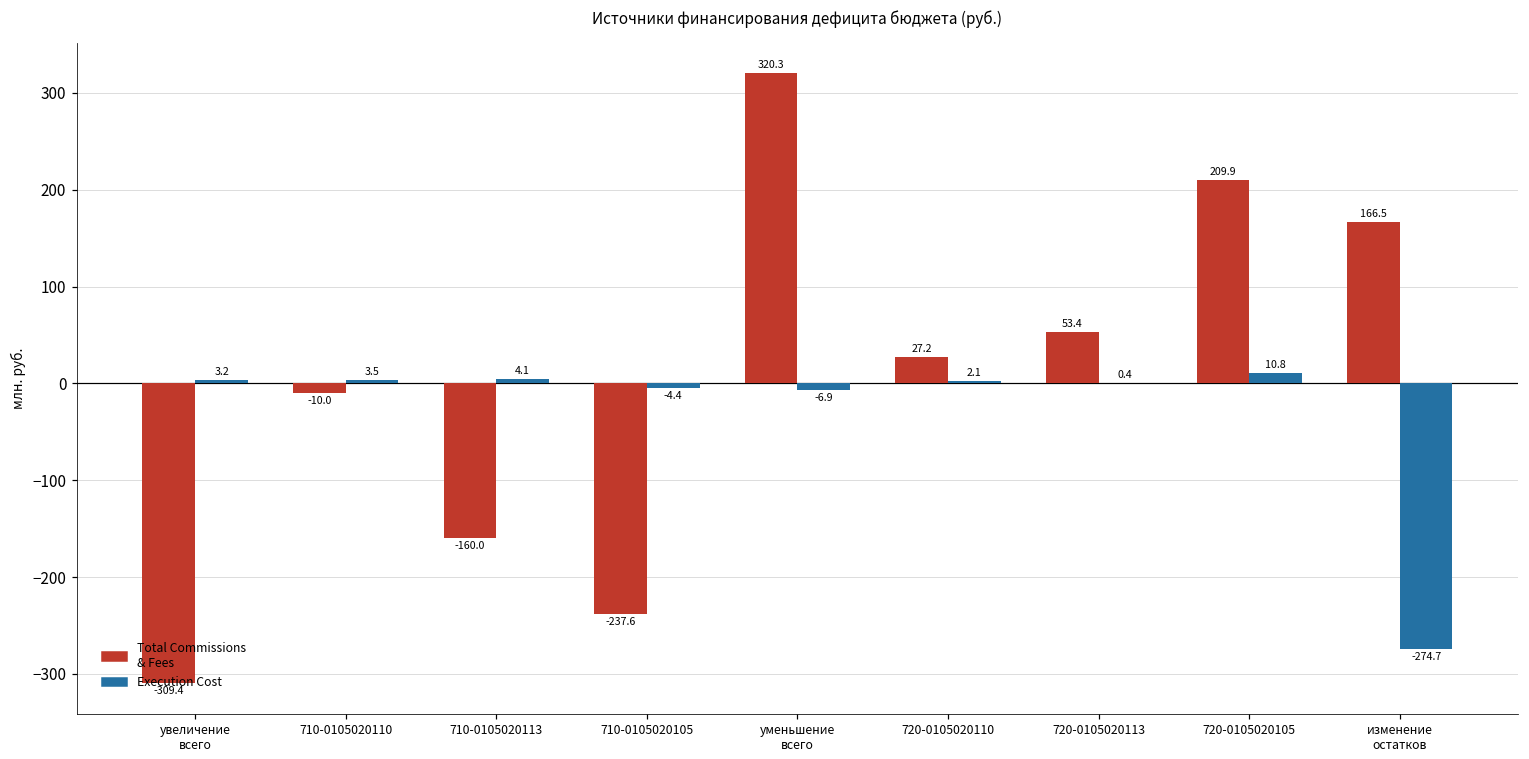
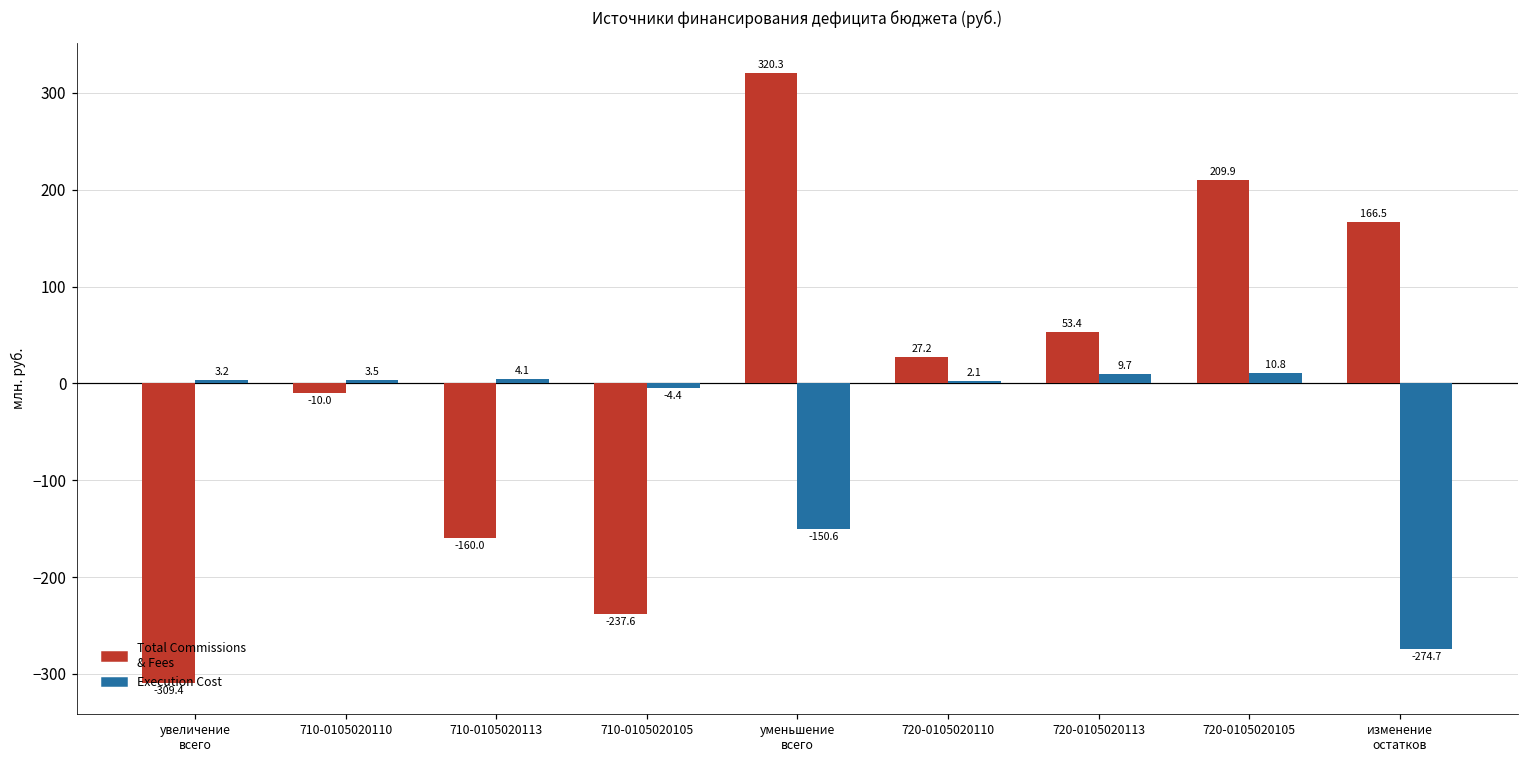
  {
    "Total Commissions & Fees": {
      "увеличение всего": -309.4,
      "710-0105020110": -10.0,
      "710-0105020113": -160.0,
      "710-0105020105": -237.6,
      "уменьшение всего": 320.3,
      "720-0105020110": 27.2,
      "720-0105020113": 53.4,
      "720-0105020105": 209.9,
      "изменение остатков": 166.5
    },
    "Execution Cost": {
      "увеличение всего": 3.2,
      "710-0105020110": 3.5,
      "710-0105020113": 4.1,
      "710-0105020105": -4.4,
-     "уменьшение всего": -6.9,
+     "уменьшение всего": -150.6,
      "720-0105020110": 2.1,
-     "720-0105020113": 0.4,
+     "720-0105020113": 9.7,
      "720-0105020105": 10.8,
      "изменение остатков": -274.7
    }
  }
